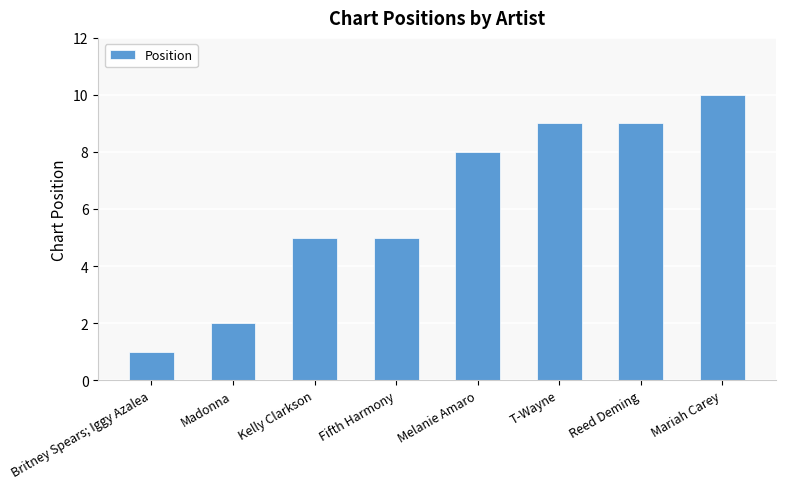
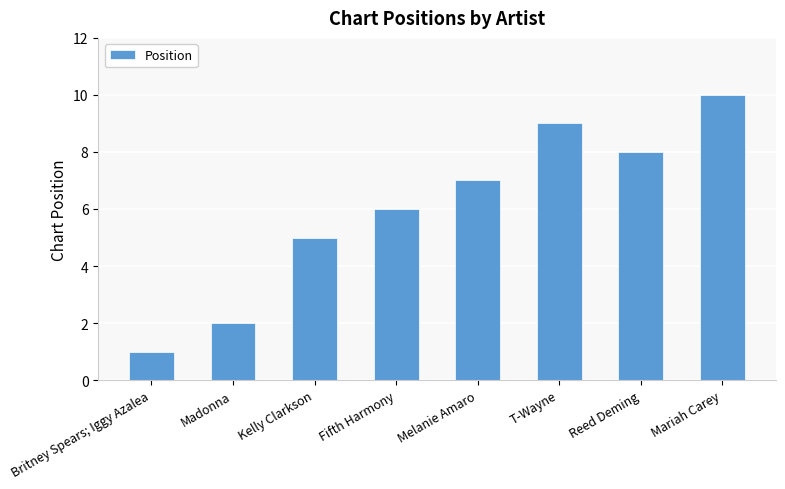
  {
    "Britney Spears; Iggy Azalea": 1,
    "Madonna": 2,
    "Kelly Clarkson": 5,
-   "Fifth Harmony": 5,
-   "Melanie Amaro": 8,
+   "Fifth Harmony": 6,
+   "Melanie Amaro": 7,
    "T-Wayne": 9,
-   "Reed Deming": 9,
+   "Reed Deming": 8,
    "Mariah Carey": 10
  }
